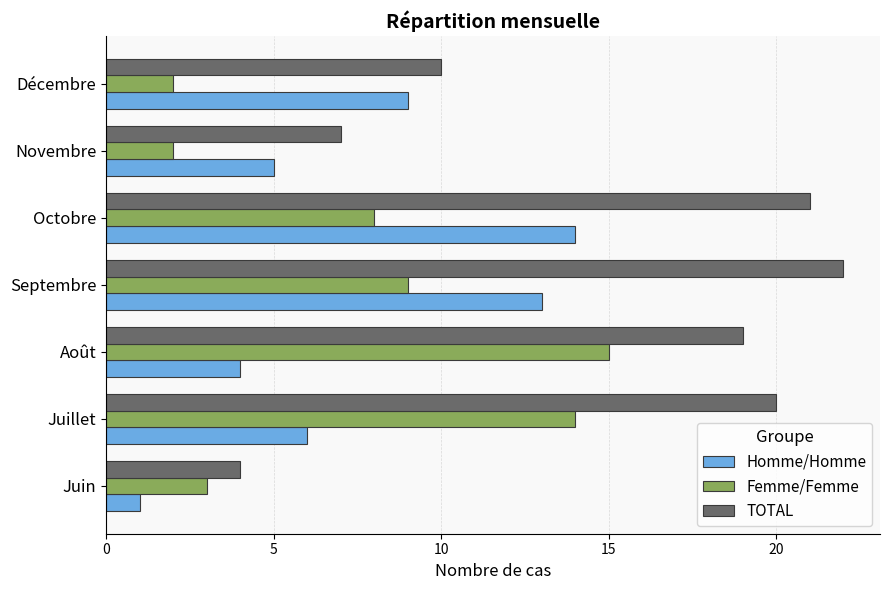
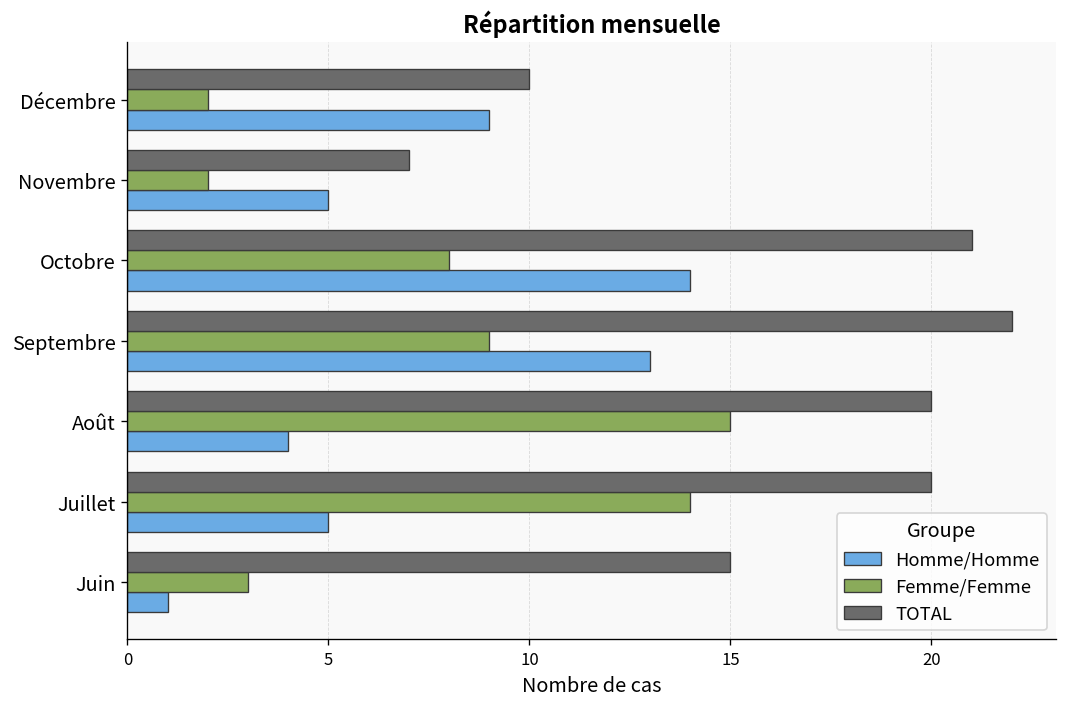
  {
    "Homme/Homme": {
      "Décembre": 9,
      "Novembre": 5,
      "Octobre": 14,
      "Septembre": 13,
      "Août": 4,
-     "Juillet": 6,
+     "Juillet": 5,
      "Juin": 1
    },
    "Femme/Femme": {
      "Décembre": 2,
      "Novembre": 2,
      "Octobre": 8,
      "Septembre": 9,
      "Août": 15,
      "Juillet": 14,
      "Juin": 3
    },
    "TOTAL": {
      "Décembre": 10,
      "Novembre": 7,
      "Octobre": 21,
      "Septembre": 22,
-     "Août": 19,
+     "Août": 20,
      "Juillet": 20,
-     "Juin": 4
+     "Juin": 15
    }
  }
